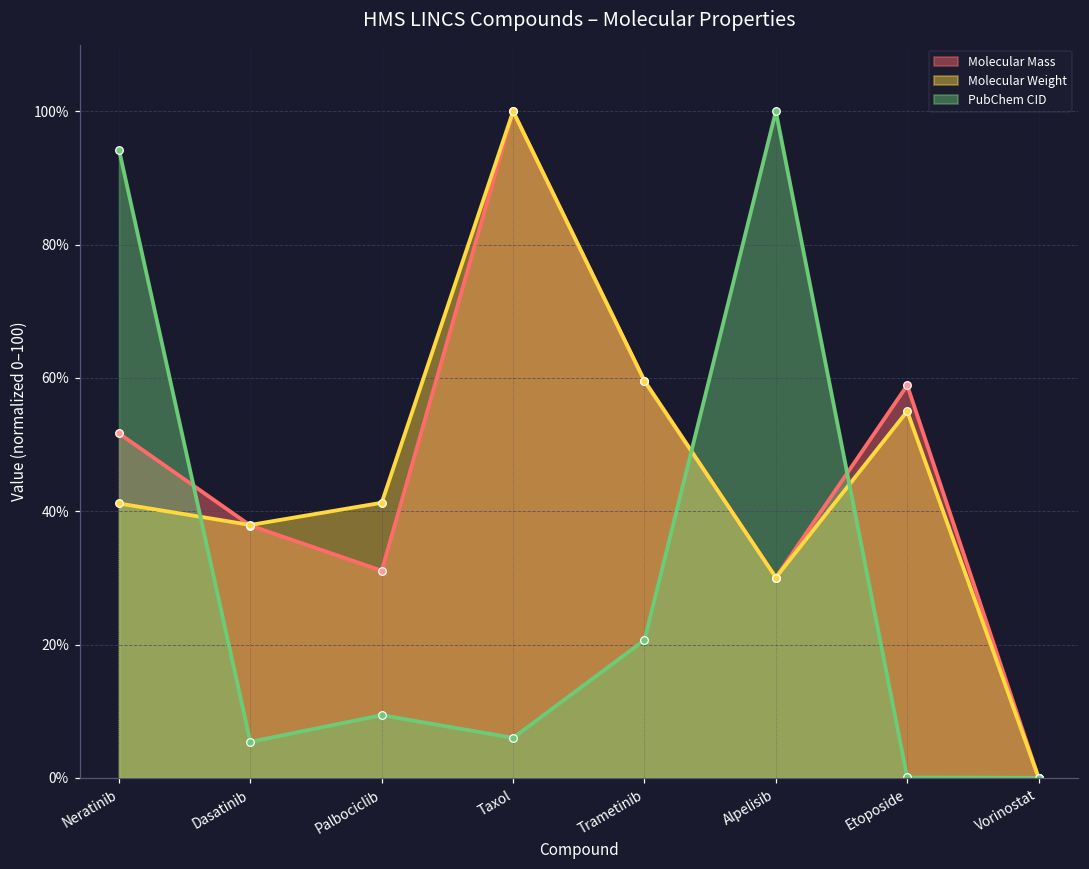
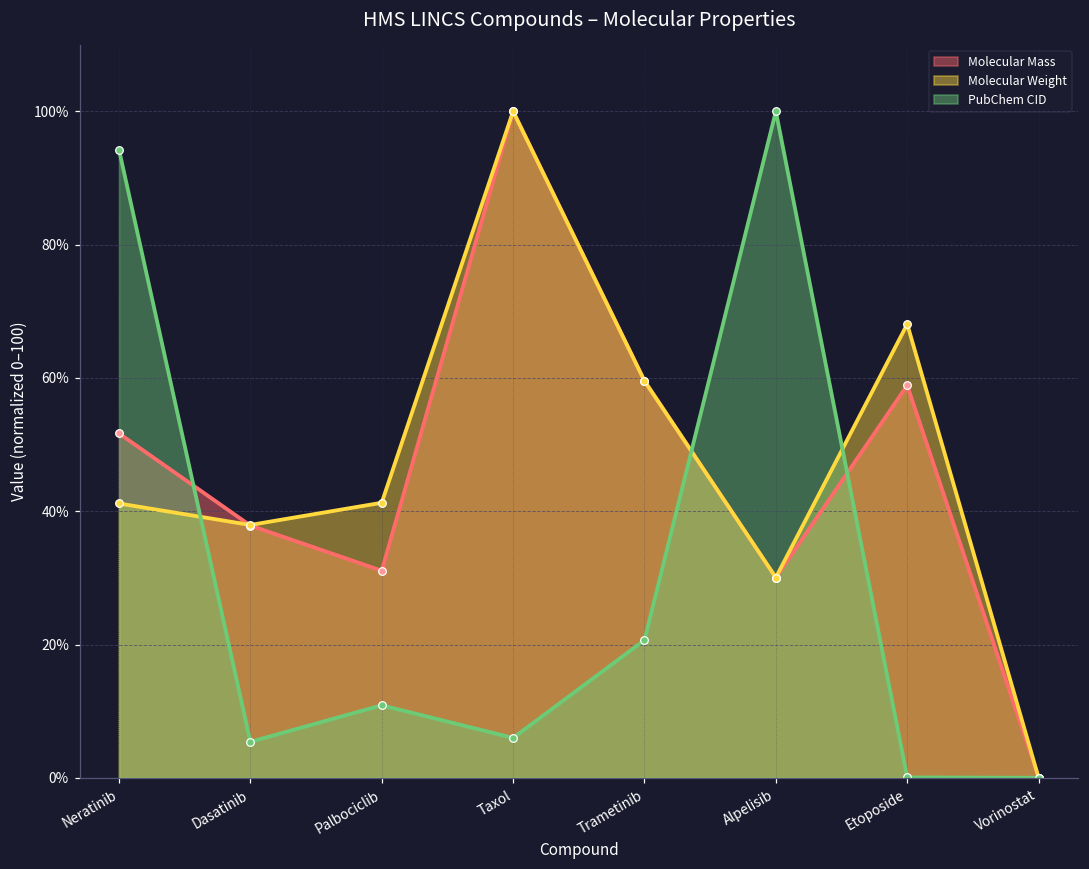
  {
    "Molecular Mass": {
      "Neratinib": "52%",
      "Palbociclib": "31%",
      "Etoposide": "59%"
    },
    "Molecular Weight": {
      "Neratinib": "41%",
      "Palbociclib": "41%",
-     "Etoposide": "55%"
+     "Etoposide": "68%"
    },
    "PubChem CID": {
      "Neratinib": "94%",
      "Dasatinib": "5%",
-     "Palbociclib": "9%",
+     "Palbociclib": "11%",
      "Taxol": "6%",
      "Trametinib": "21%",
      "Alpelisib": "100%",
      "Etoposide": "0%"
    }
  }
